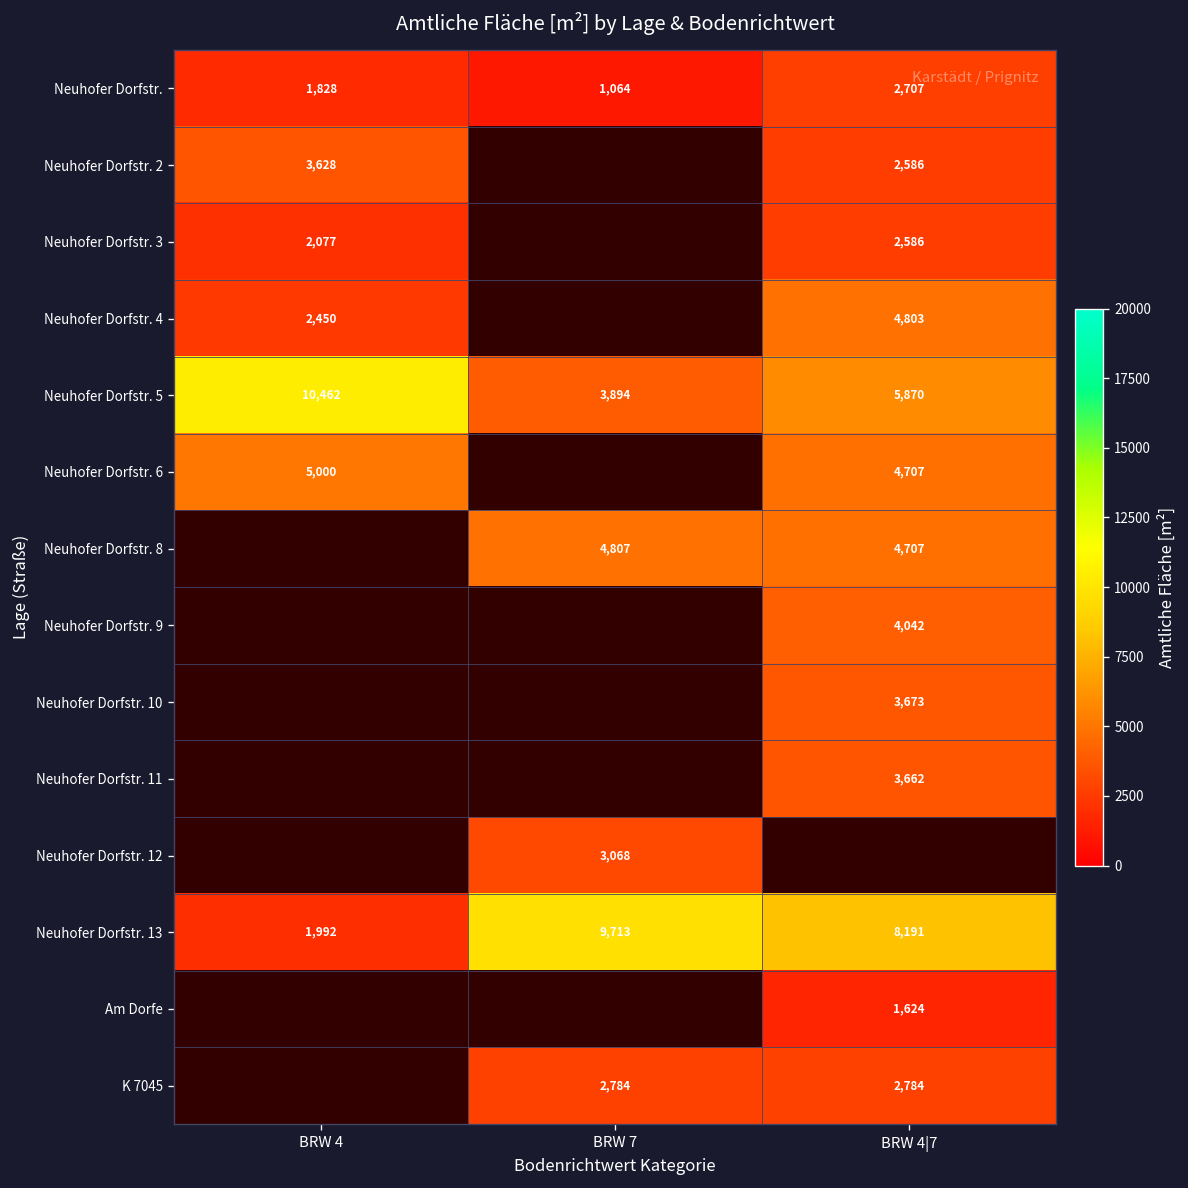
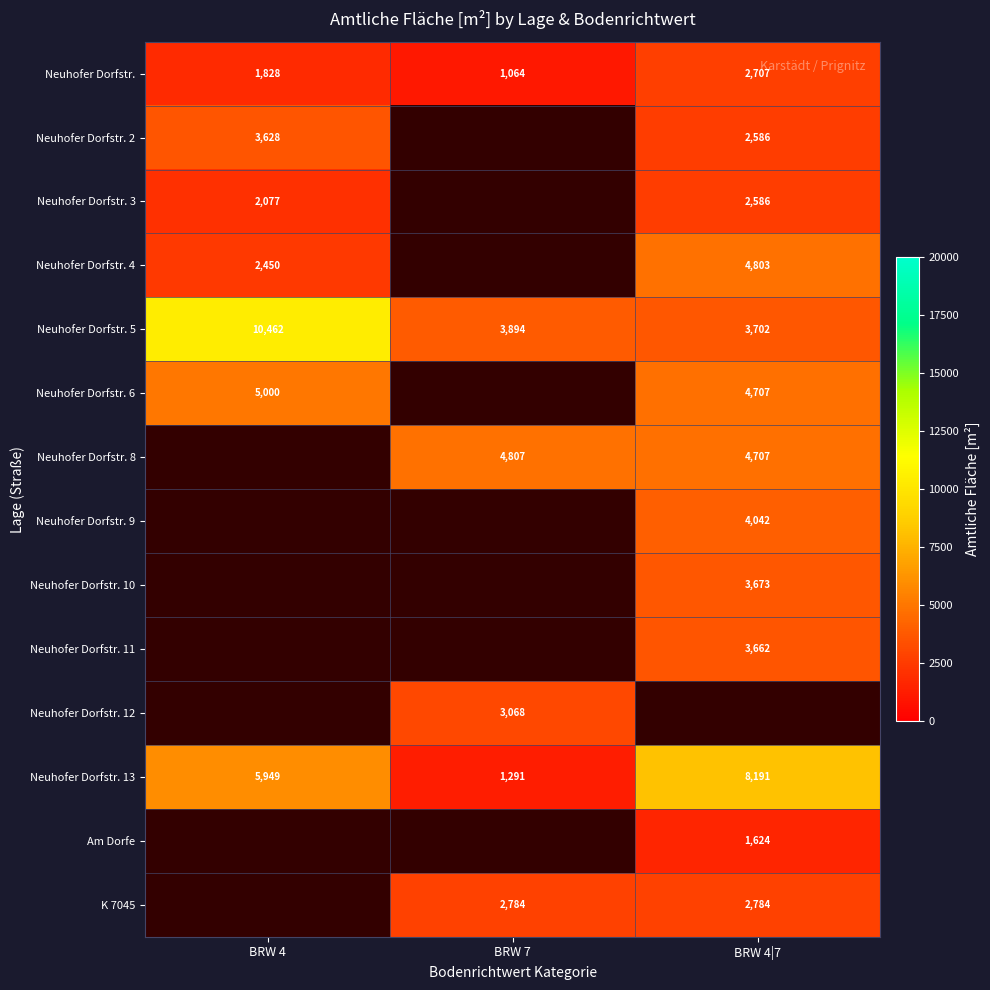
  {
    "Neuhofer Dorfstr.": {
      "BRW 4": "1,828",
      "BRW 7": "1,064"
    },
    "Neuhofer Dorfstr. 2": {
      "BRW 4": "3,628",
      "BRW 4|7": "2,586"
    },
    "Neuhofer Dorfstr. 3": {
      "BRW 4": "2,077",
      "BRW 4|7": "2,586"
    },
    "Neuhofer Dorfstr. 4": {
      "BRW 4": "2,450",
      "BRW 4|7": "4,803"
    },
    "Neuhofer Dorfstr. 5": {
      "BRW 4": "10,462",
      "BRW 7": "3,894",
-     "BRW 4|7": "5,870"
+     "BRW 4|7": "3,702"
    },
    "Neuhofer Dorfstr. 6": {
      "BRW 4": "5,000",
      "BRW 4|7": "4,707"
    },
    "Neuhofer Dorfstr. 8": {
      "BRW 7": "4,807",
      "BRW 4|7": "4,707"
    },
    "Neuhofer Dorfstr. 9": {
      "BRW 4|7": "4,042"
    },
    "Neuhofer Dorfstr. 10": {
      "BRW 4|7": "3,673"
    },
    "Neuhofer Dorfstr. 11": {
      "BRW 4|7": "3,662"
    },
    "Neuhofer Dorfstr. 12": {
      "BRW 7": "3,068"
    },
    "Neuhofer Dorfstr. 13": {
-     "BRW 4": "1,992",
-     "BRW 7": "9,713",
+     "BRW 4": "5,949",
+     "BRW 7": "1,291",
      "BRW 4|7": "8,191"
    },
    "Am Dorfe": {
      "BRW 4|7": "1,624"
    },
    "K 7045": {
      "BRW 7": "2,784",
      "BRW 4|7": "2,784"
    }
  }
